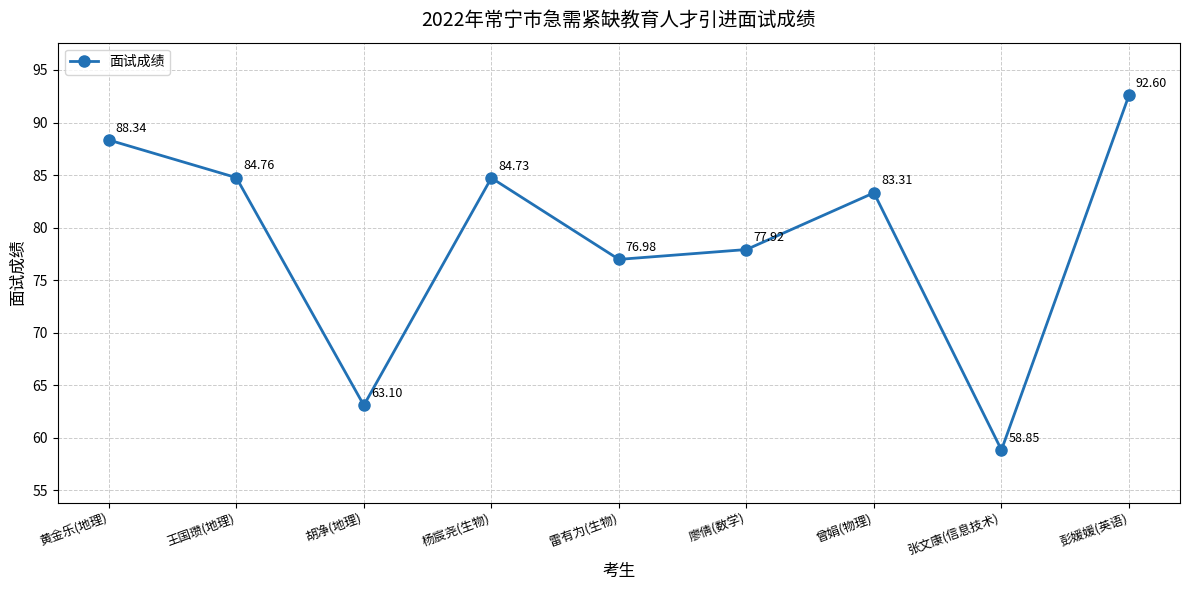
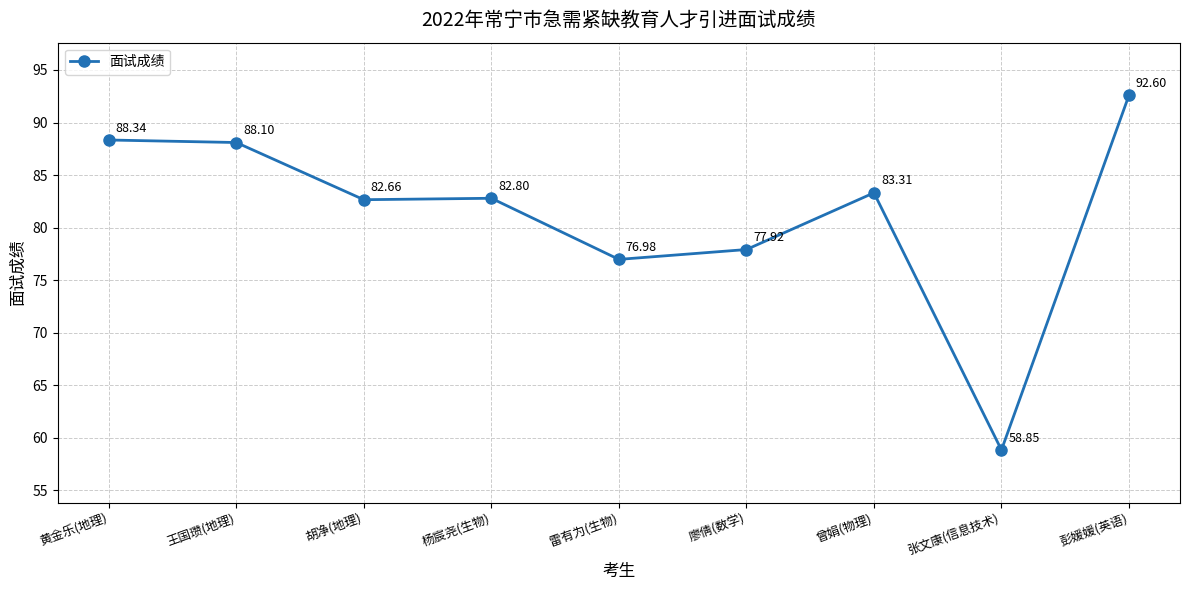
  {
    "黄金乐(地理)": 88.34,
-   "王国瓒(地理)": 84.76,
-   "胡净(地理)": 63.10,
-   "杨宸尧(生物)": 84.73,
+   "王国瓒(地理)": 88.10,
+   "胡净(地理)": 82.66,
+   "杨宸尧(生物)": 82.80,
    "雷有为(生物)": 76.98,
    "廖倩(数学)": 77.92,
    "曾娟(物理)": 83.31,
    "张文康(信息技术)": 58.85,
    "彭媛媛(英语)": 92.60
  }
